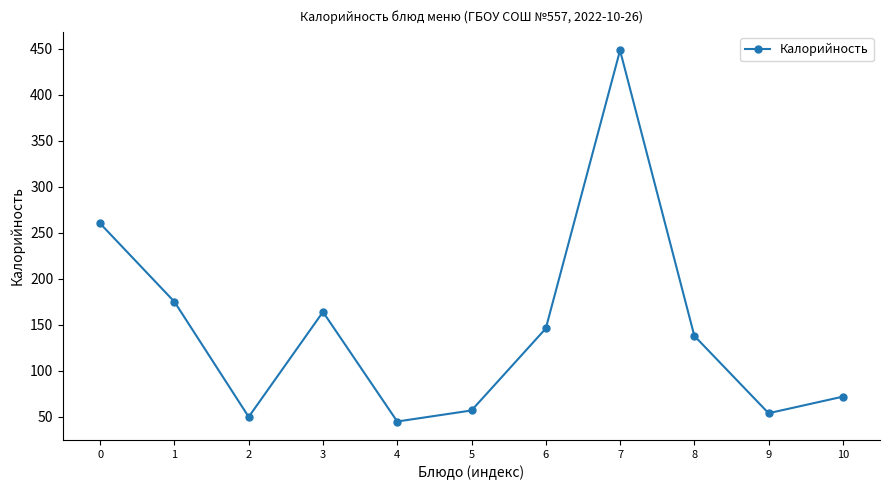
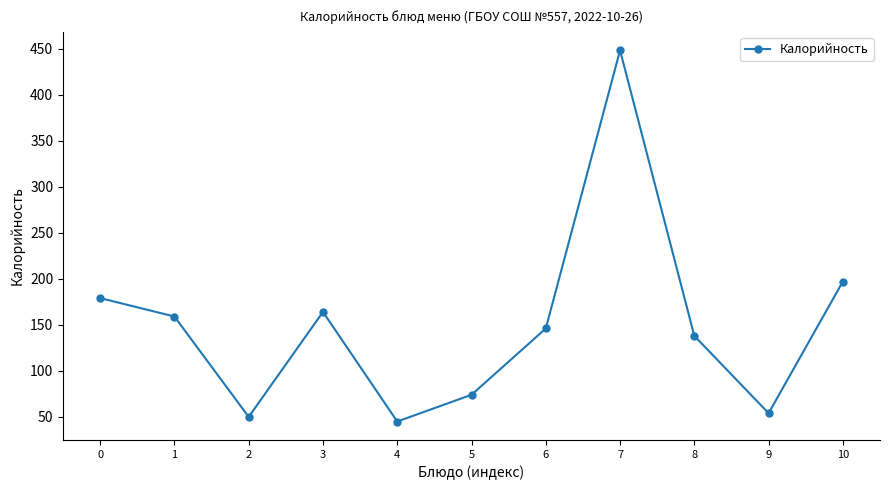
  {
-   "0": 260,
-   "1": 180,
+   "0": 180,
+   "1": 160,
    "2": 50,
    "3": 160,
    "4": 50,
-   "5": 60,
+   "5": 70,
    "6": 150,
    "7": 450,
    "8": 140,
    "9": 50,
-   "10": 70
+   "10": 200
  }
